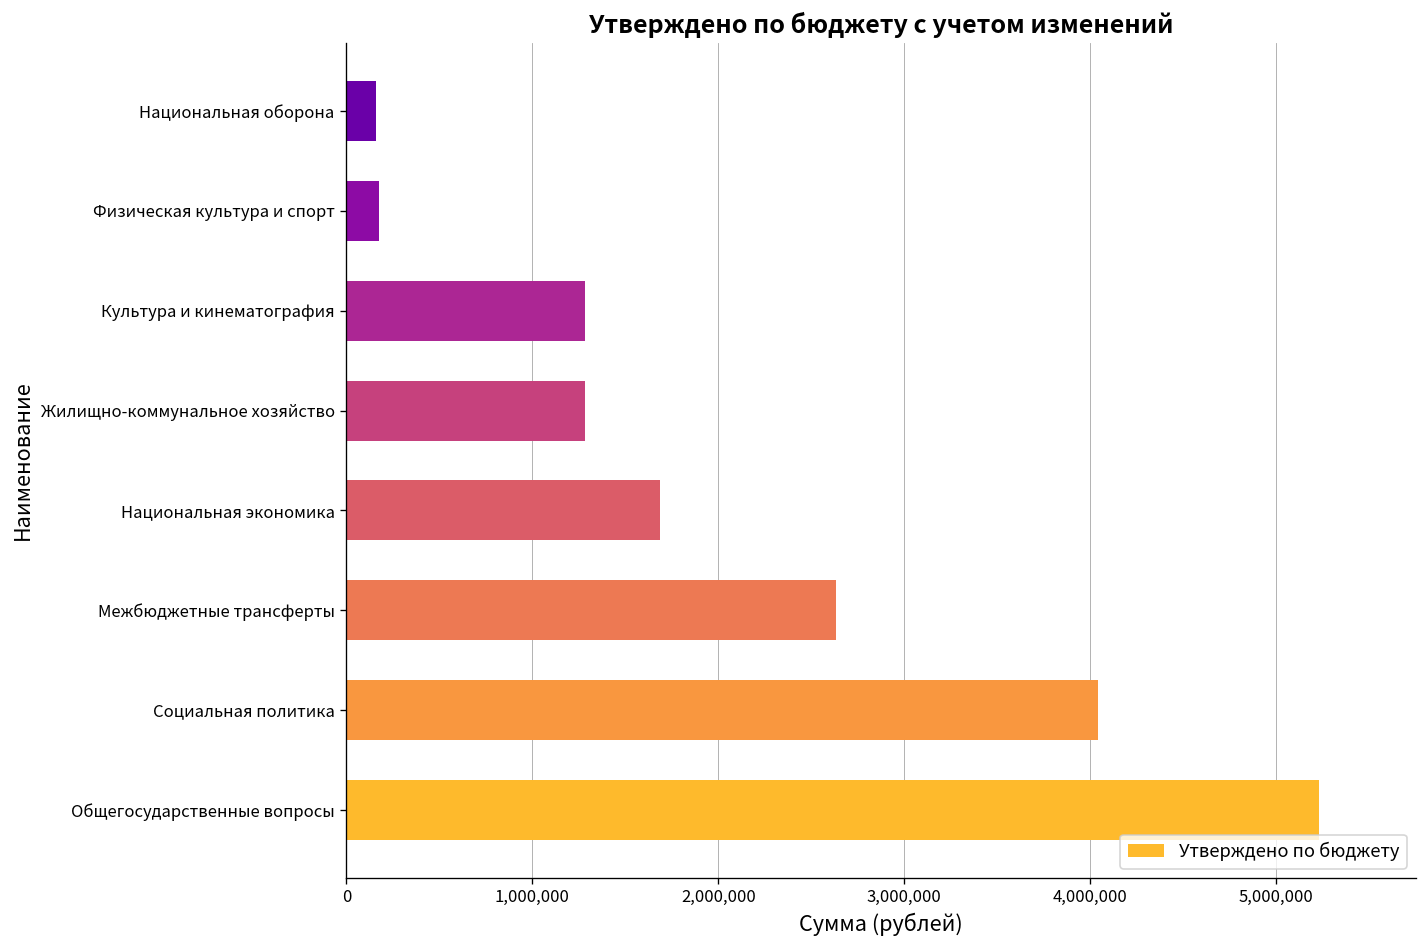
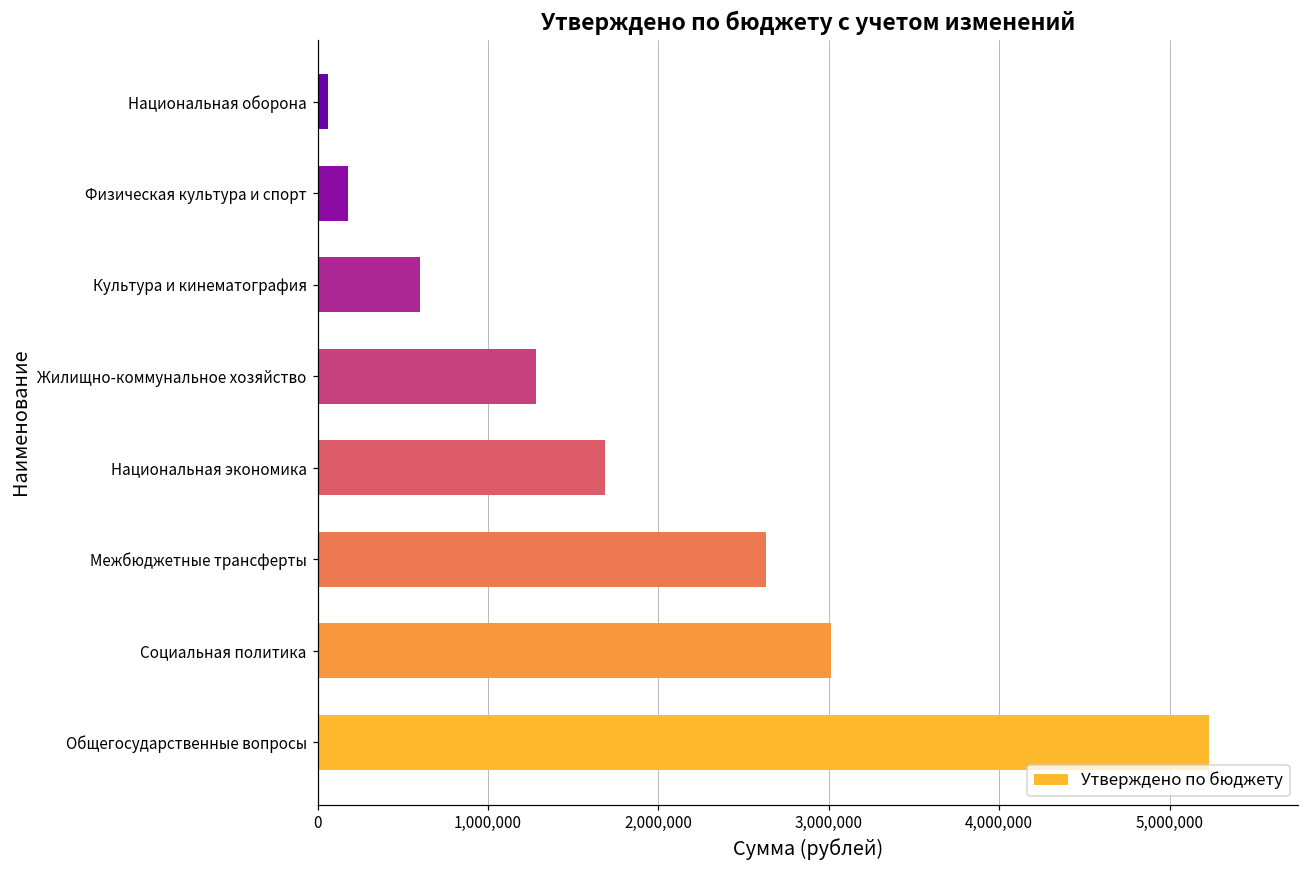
  {
-   "Национальная оборона": "160,000",
+   "Национальная оборона": "60,000",
    "Физическая культура и спорт": "180,000",
-   "Культура и кинематография": "1,280,000",
+   "Культура и кинематография": "600,000",
    "Жилищно-коммунальное хозяйство": "1,280,000",
    "Национальная экономика": "1,690,000",
    "Межбюджетные трансферты": "2,630,000",
-   "Социальная политика": "4,040,000",
+   "Социальная политика": "3,020,000",
    "Общегосударственные вопросы": "5,230,000"
  }
